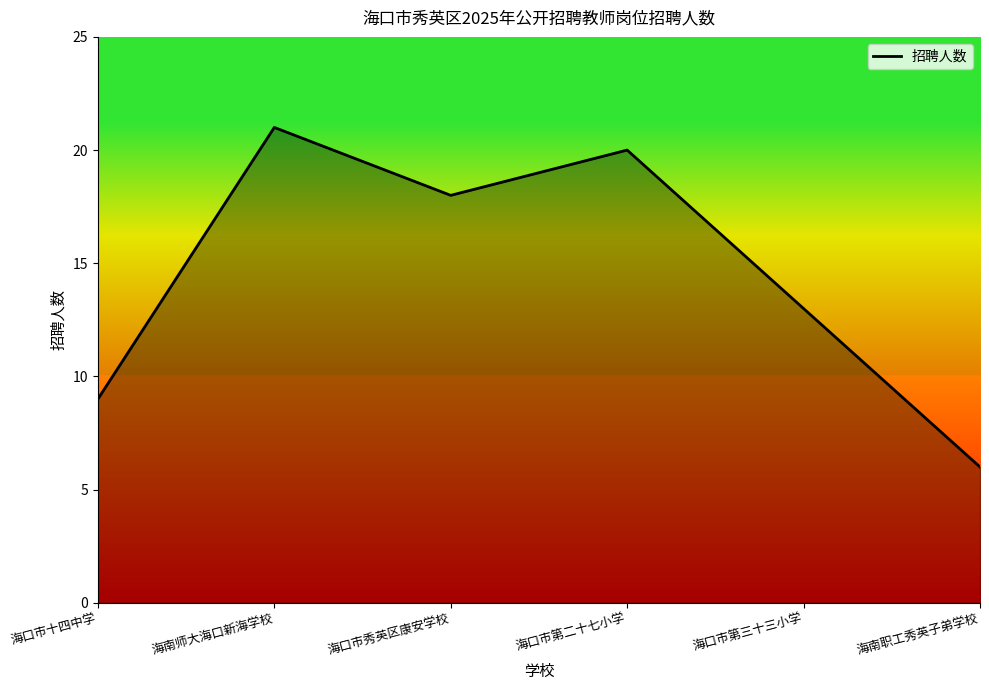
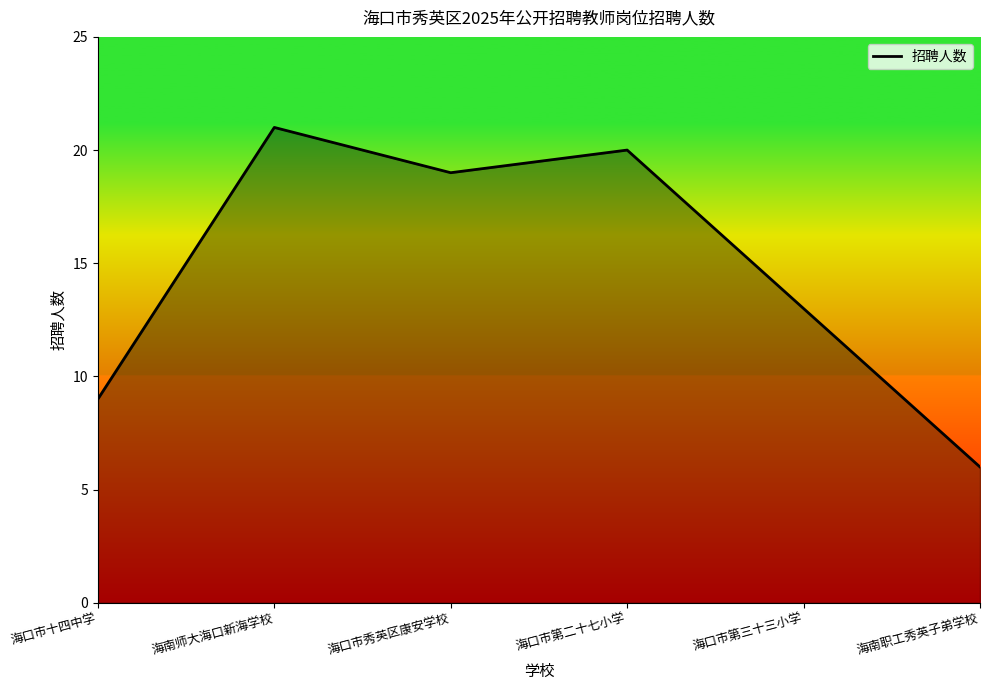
  {
    "海口市十四中学": 9,
    "海南师大海口新海学校": 21,
-   "海口市秀英区康安学校": 18,
+   "海口市秀英区康安学校": 19,
    "海口市第二十七小学": 20,
    "海口市第三十三小学": 13,
    "海南职工秀英子弟学校": 6
  }
